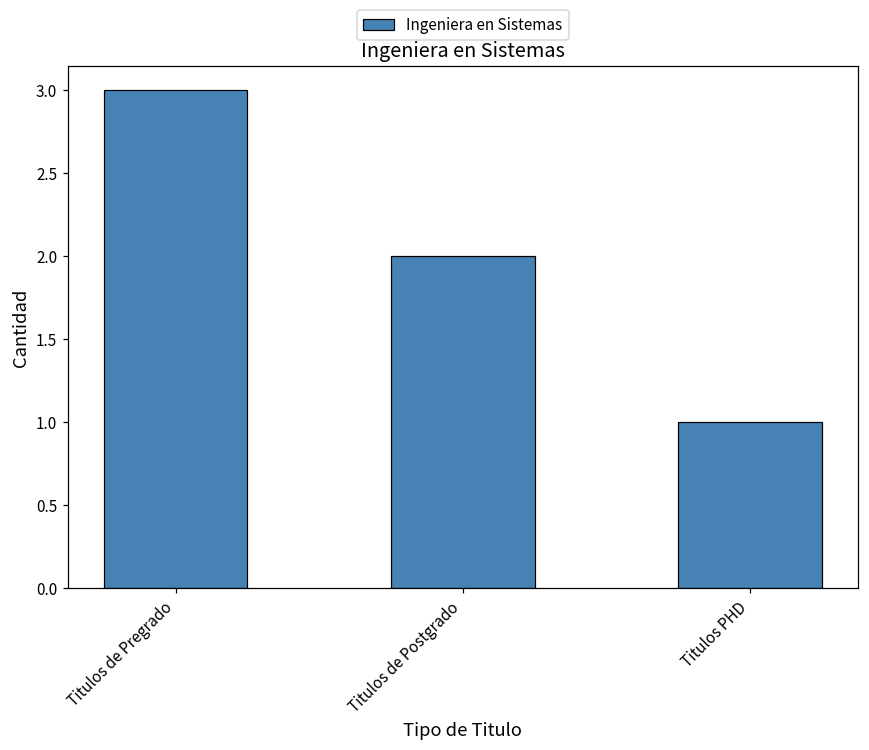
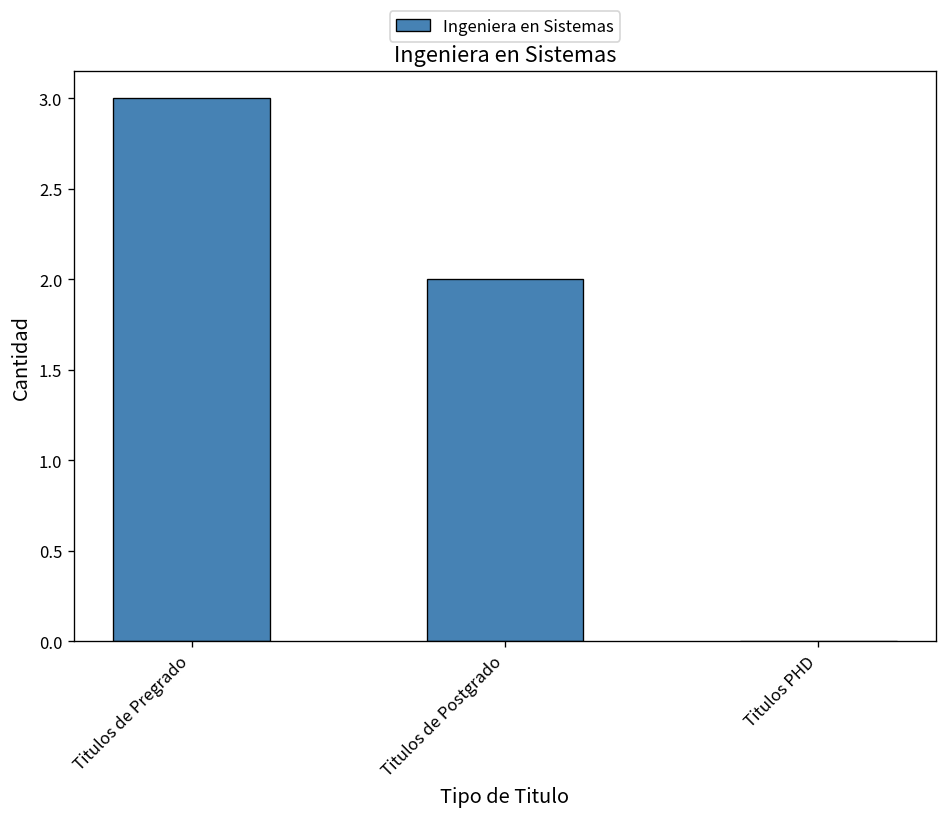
  {
    "Titulos de Pregrado": 3,
    "Titulos de Postgrado": 2,
-   "Titulos PHD": 1
+   "Titulos PHD": 0
  }
